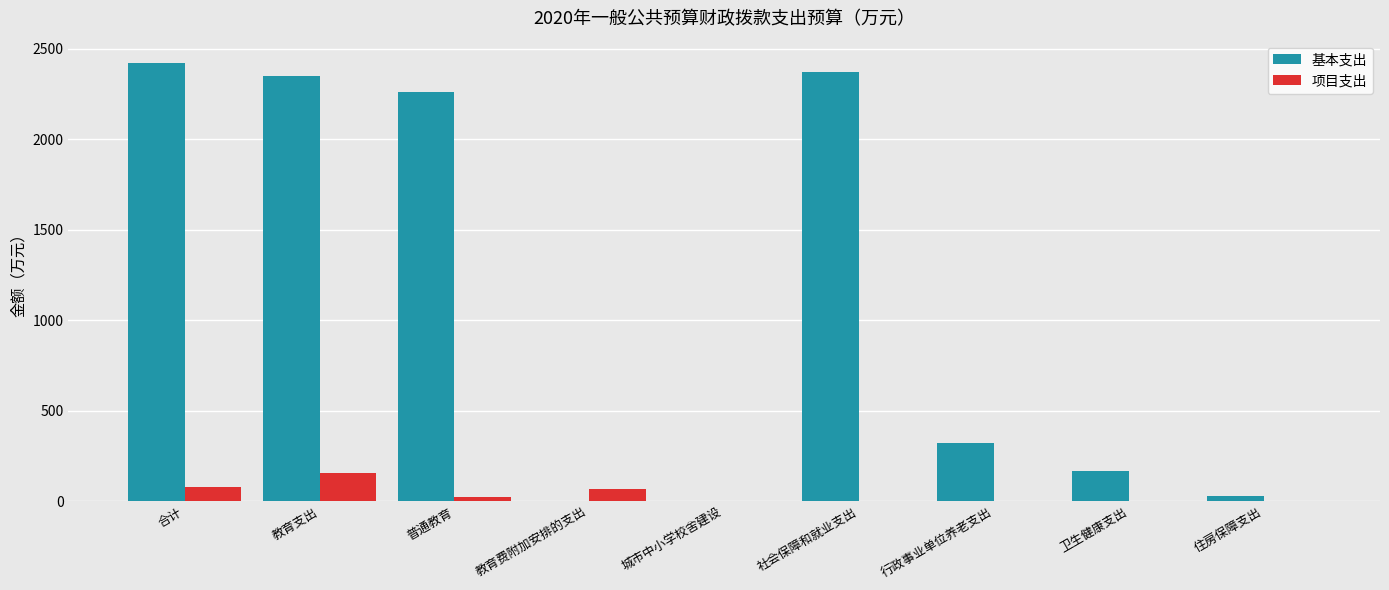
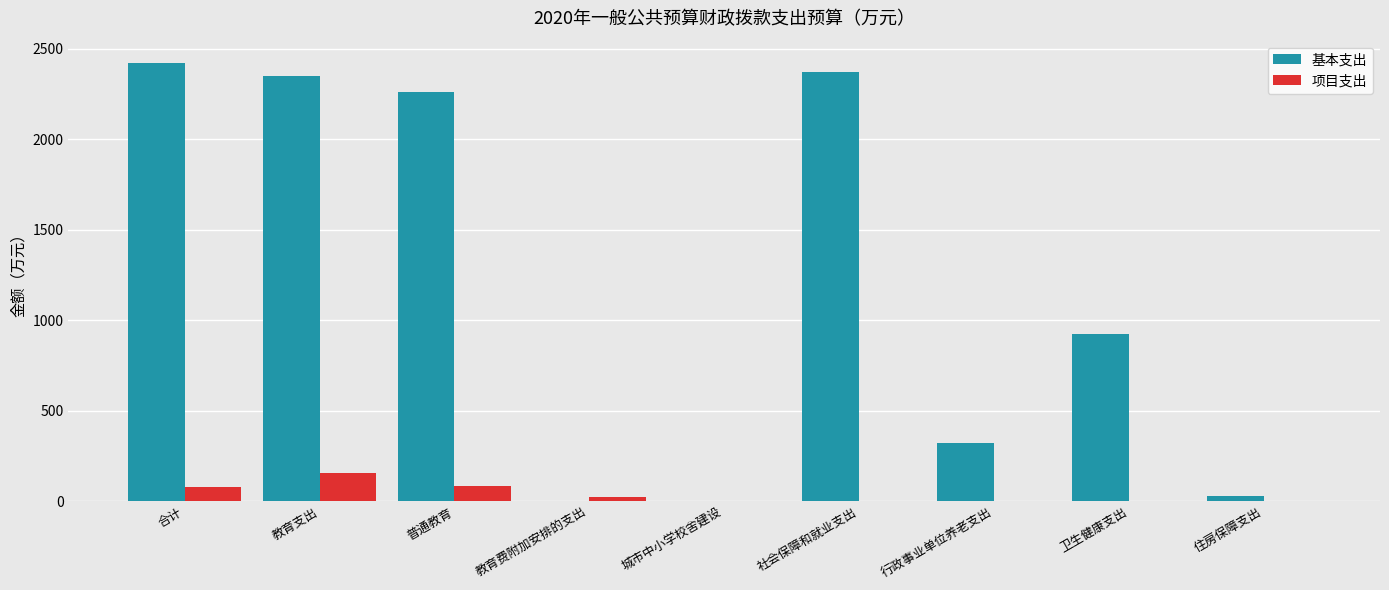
  {
    "基本支出": {
      "合计": 2420,
      "教育支出": 2350,
      "普通教育": 2260,
      "教育费附加安排的支出": 0,
      "城市中小学校舍建设": 0,
      "社会保障和就业支出": 2370,
      "行政事业单位养老支出": 320,
-     "卫生健康支出": 170,
+     "卫生健康支出": 930,
      "住房保障支出": 30
    },
    "项目支出": {
      "合计": 80,
      "教育支出": 150,
-     "普通教育": 20,
-     "教育费附加安排的支出": 70,
+     "普通教育": 90,
+     "教育费附加安排的支出": 20,
      "城市中小学校舍建设": 0,
      "社会保障和就业支出": 0,
      "行政事业单位养老支出": 0,
      "卫生健康支出": 0,
      "住房保障支出": 0
    }
  }
